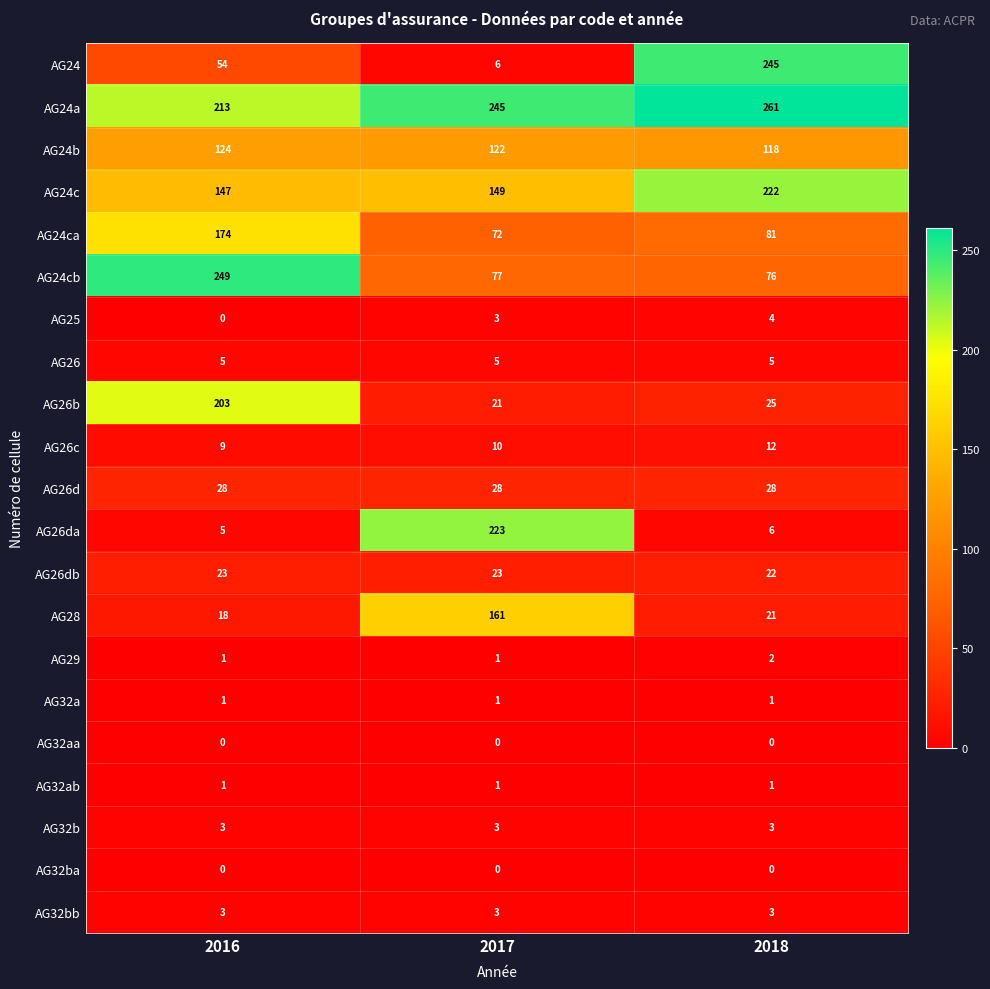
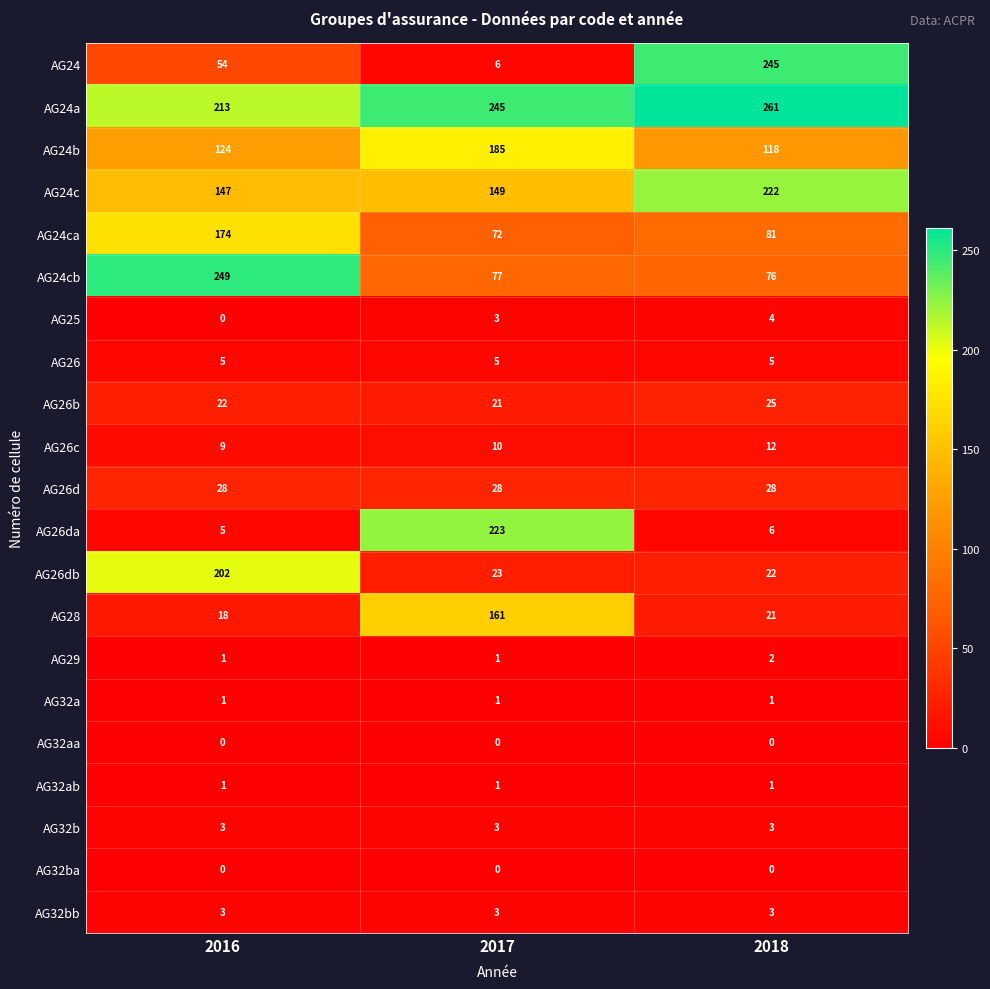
  {
    "AG24": {
      "2016": 54,
      "2017": 6,
      "2018": 245
    },
    "AG24a": {
      "2016": 213,
      "2017": 245,
      "2018": 261
    },
    "AG24b": {
      "2016": 124,
-     "2017": 122,
+     "2017": 185,
      "2018": 118
    },
    "AG24c": {
      "2016": 147,
      "2017": 149,
      "2018": 222
    },
    "AG24ca": {
      "2016": 174,
      "2017": 72,
      "2018": 81
    },
    "AG24cb": {
      "2016": 249,
      "2017": 77,
      "2018": 76
    },
    "AG25": {
      "2016": 0,
      "2017": 3,
      "2018": 4
    },
    "AG26": {
      "2016": 5,
      "2017": 5,
      "2018": 5
    },
    "AG26b": {
-     "2016": 203,
+     "2016": 22,
      "2017": 21,
      "2018": 25
    },
    "AG26c": {
      "2016": 9,
      "2017": 10,
      "2018": 12
    },
    "AG26d": {
      "2016": 28,
      "2017": 28,
      "2018": 28
    },
    "AG26da": {
      "2016": 5,
      "2017": 223,
      "2018": 6
    },
    "AG26db": {
-     "2016": 23,
+     "2016": 202,
      "2017": 23,
      "2018": 22
    },
    "AG28": {
      "2016": 18,
      "2017": 161,
      "2018": 21
    },
    "AG29": {
      "2016": 1,
      "2017": 1,
      "2018": 2
    },
    "AG32a": {
      "2016": 1,
      "2017": 1,
      "2018": 1
    },
    "AG32aa": {
      "2016": 0,
      "2017": 0,
      "2018": 0
    },
    "AG32ab": {
      "2016": 1,
      "2017": 1,
      "2018": 1
    },
    "AG32b": {
      "2016": 3,
      "2017": 3,
      "2018": 3
    },
    "AG32ba": {
      "2016": 0,
      "2017": 0,
      "2018": 0
    },
    "AG32bb": {
      "2016": 3,
      "2017": 3,
      "2018": 3
    }
  }
